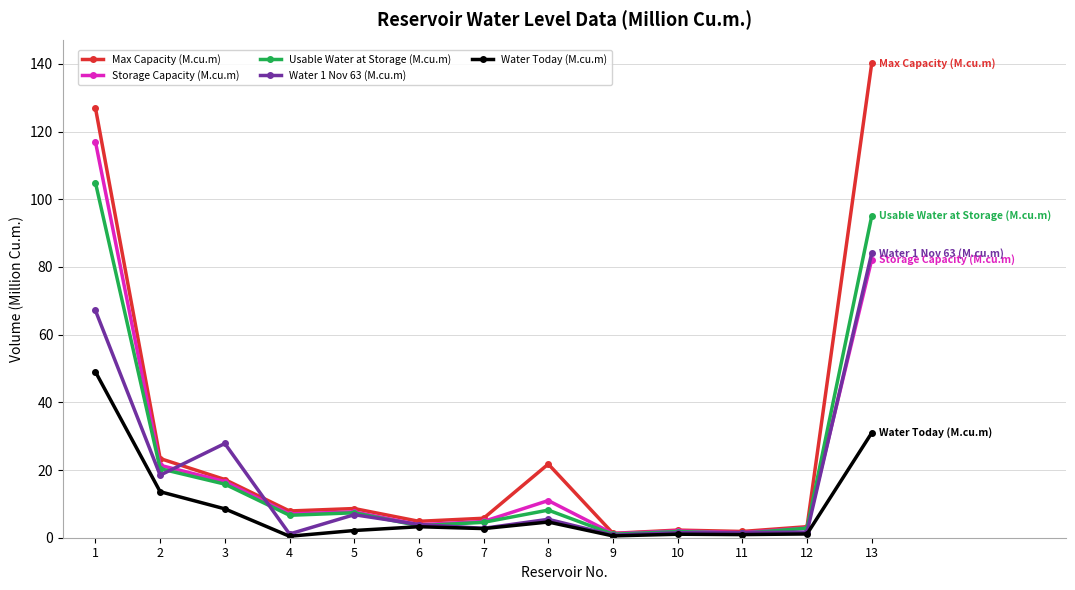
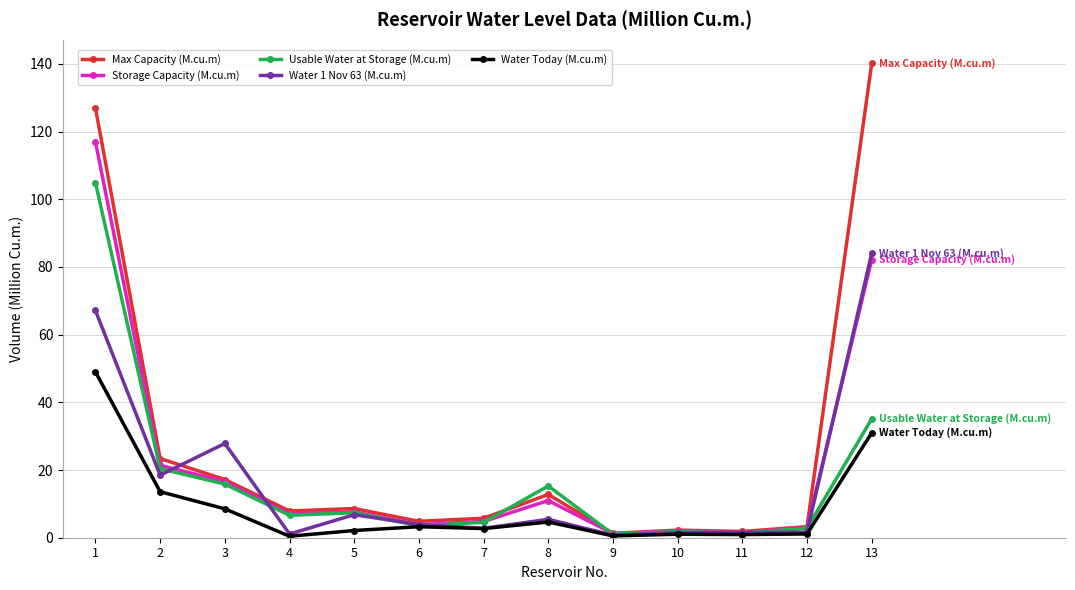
  {
    "Max Capacity (M.cu.m)": {
      "1": 127,
      "2": 23,
      "4": 8,
      "5": 9,
      "6": 5,
      "7": 6,
-     "8": 22,
+     "8": 13,
      "13": 140
    },
    "Storage Capacity (M.cu.m)": {
      "1": 117,
      "2": 21,
      "8": 11
    },
    "Usable Water at Storage (M.cu.m)": {
      "1": 105,
      "2": 20,
      "3": 16,
-     "8": 8,
-     "13": 95
+     "8": 15,
+     "13": 35
    },
    "Water 1 Nov 63 (M.cu.m)": {
      "1": 67,
      "2": 18,
      "3": 28,
      "8": 5
    },
    "Water Today (M.cu.m)": {
      "1": 49,
      "2": 14,
      "3": 9,
      "5": 2,
      "8": 5,
      "13": 31
    }
  }
